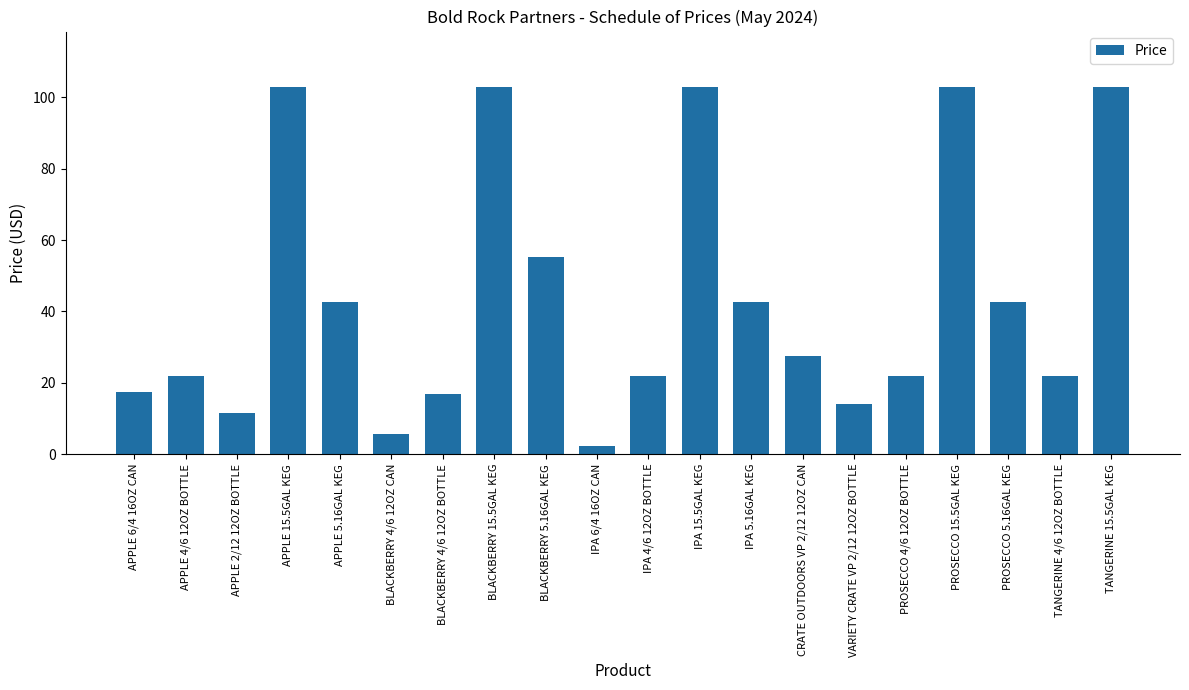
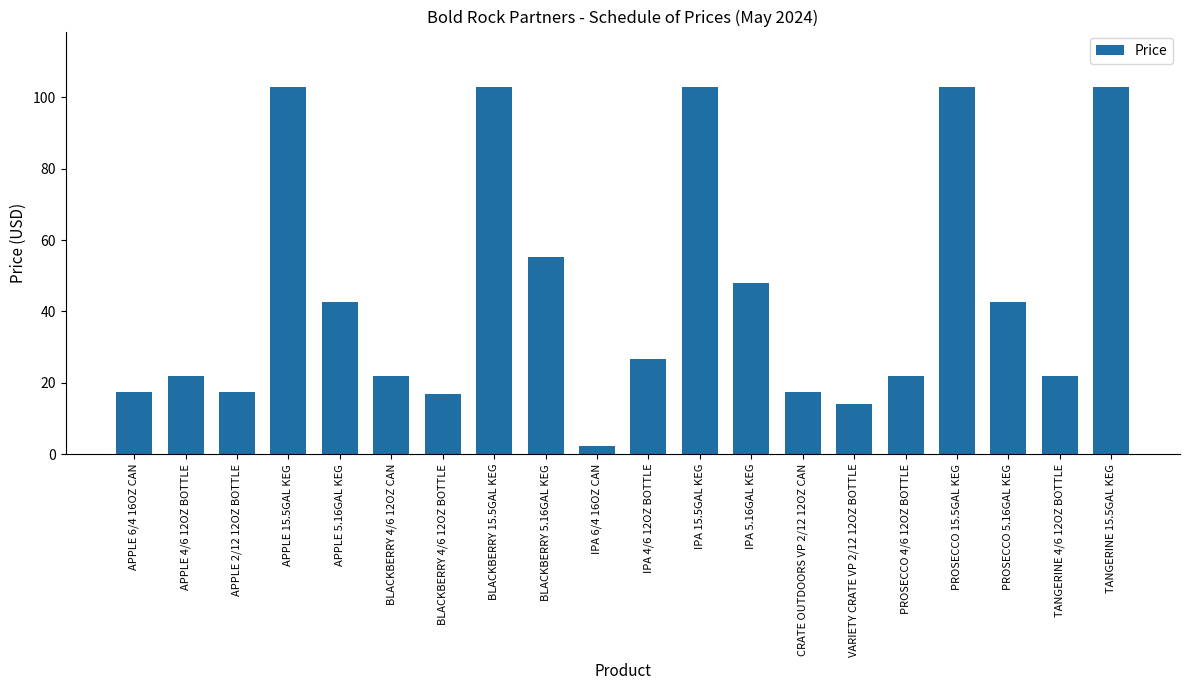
  {
    "APPLE 6/4 16OZ CAN": 18,
    "APPLE 4/6 12OZ BOTTLE": 22,
-   "APPLE 2/12 12OZ BOTTLE": 12,
+   "APPLE 2/12 12OZ BOTTLE": 18,
    "APPLE 15.5GAL KEG": 103,
    "APPLE 5.16GAL KEG": 43,
-   "BLACKBERRY 4/6 12OZ CAN": 6,
+   "BLACKBERRY 4/6 12OZ CAN": 22,
    "BLACKBERRY 4/6 12OZ BOTTLE": 17,
    "BLACKBERRY 15.5GAL KEG": 103,
    "BLACKBERRY 5.16GAL KEG": 55,
    "IPA 6/4 16OZ CAN": 2,
-   "IPA 4/6 12OZ BOTTLE": 22,
+   "IPA 4/6 12OZ BOTTLE": 27,
    "IPA 15.5GAL KEG": 103,
-   "IPA 5.16GAL KEG": 43,
-   "CRATE OUTDOORS VP 2/12 12OZ CAN": 28,
+   "IPA 5.16GAL KEG": 48,
+   "CRATE OUTDOORS VP 2/12 12OZ CAN": 18,
    "VARIETY CRATE VP 2/12 12OZ BOTTLE": 14,
    "PROSECCO 4/6 12OZ BOTTLE": 22,
    "PROSECCO 15.5GAL KEG": 103,
    "PROSECCO 5.16GAL KEG": 43,
    "TANGERINE 4/6 12OZ BOTTLE": 22,
    "TANGERINE 15.5GAL KEG": 103
  }
